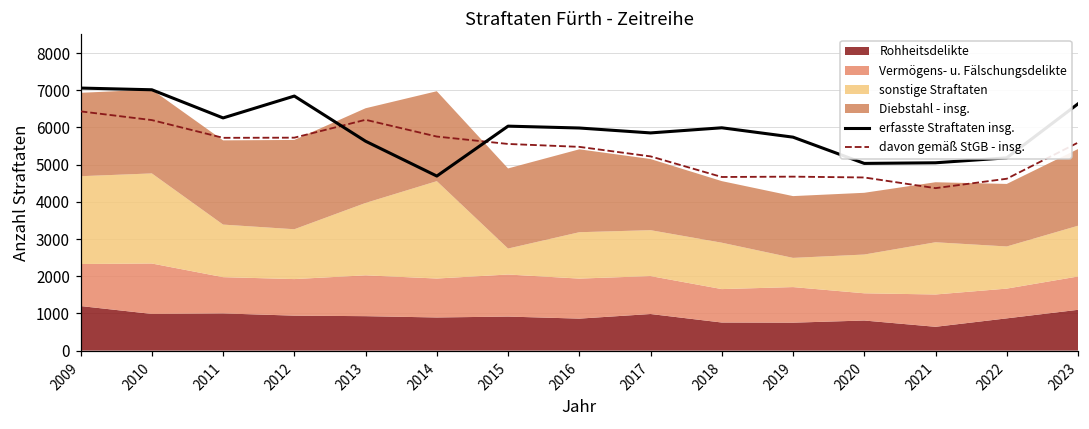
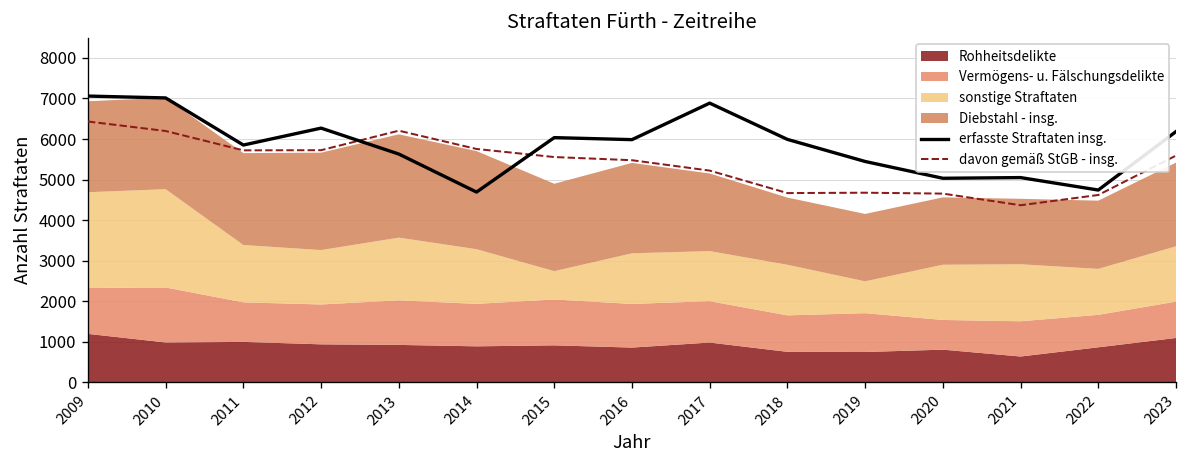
  {
    "erfasste Straftaten insg.": {
      "2009": 7100,
-     "2011": 6300,
-     "2012": 6800,
+     "2011": 5900,
+     "2012": 6300,
      "2013": 5600,
      "2014": 4700,
      "2015": 6000,
      "2016": 6000,
-     "2017": 5900,
+     "2017": 6900,
      "2018": 6000,
-     "2019": 5700,
+     "2019": 5400,
      "2020": 5000,
      "2021": 5100,
-     "2022": 5200,
-     "2023": 6600
+     "2022": 4700,
+     "2023": 6200
    },
    "sonstige Straftaten": {
      "2009": 2400,
      "2010": 2400,
      "2011": 1400,
      "2012": 1300,
-     "2013": 1900,
-     "2014": 2600,
+     "2013": 1500,
+     "2014": 1300,
      "2015": 700,
      "2016": 1200,
      "2017": 1200,
      "2018": 1200,
      "2019": 800,
-     "2020": 1000,
+     "2020": 1400,
      "2021": 1400,
      "2022": 1100,
      "2023": 1400
    }
  }
